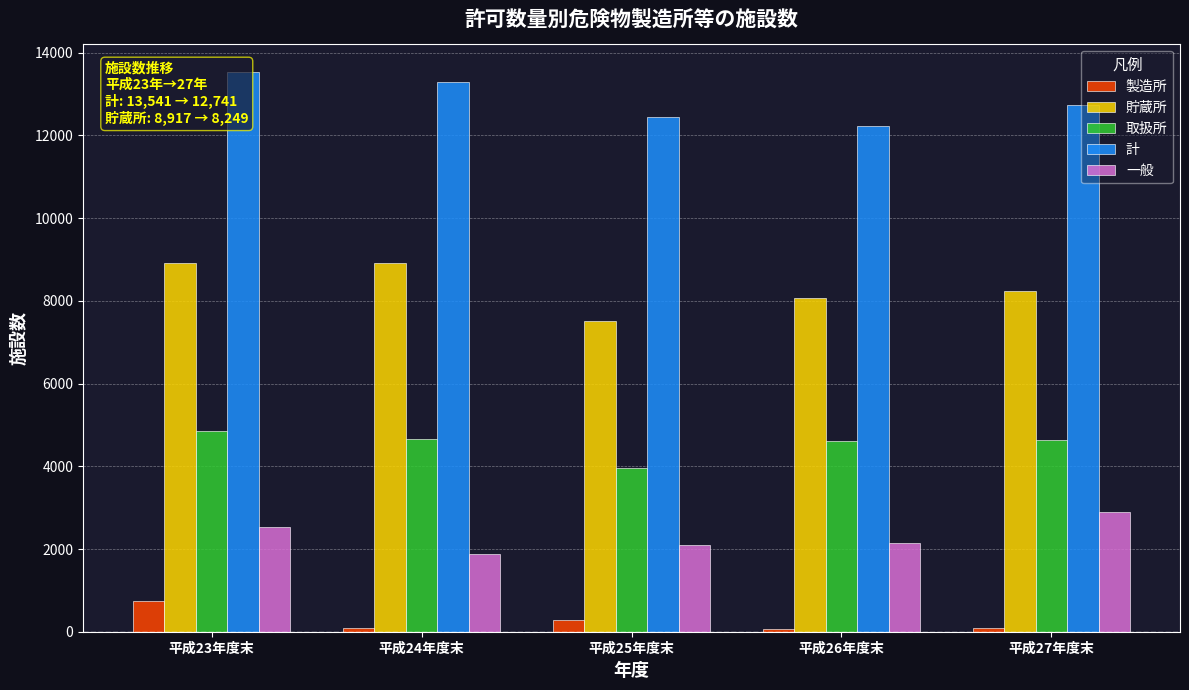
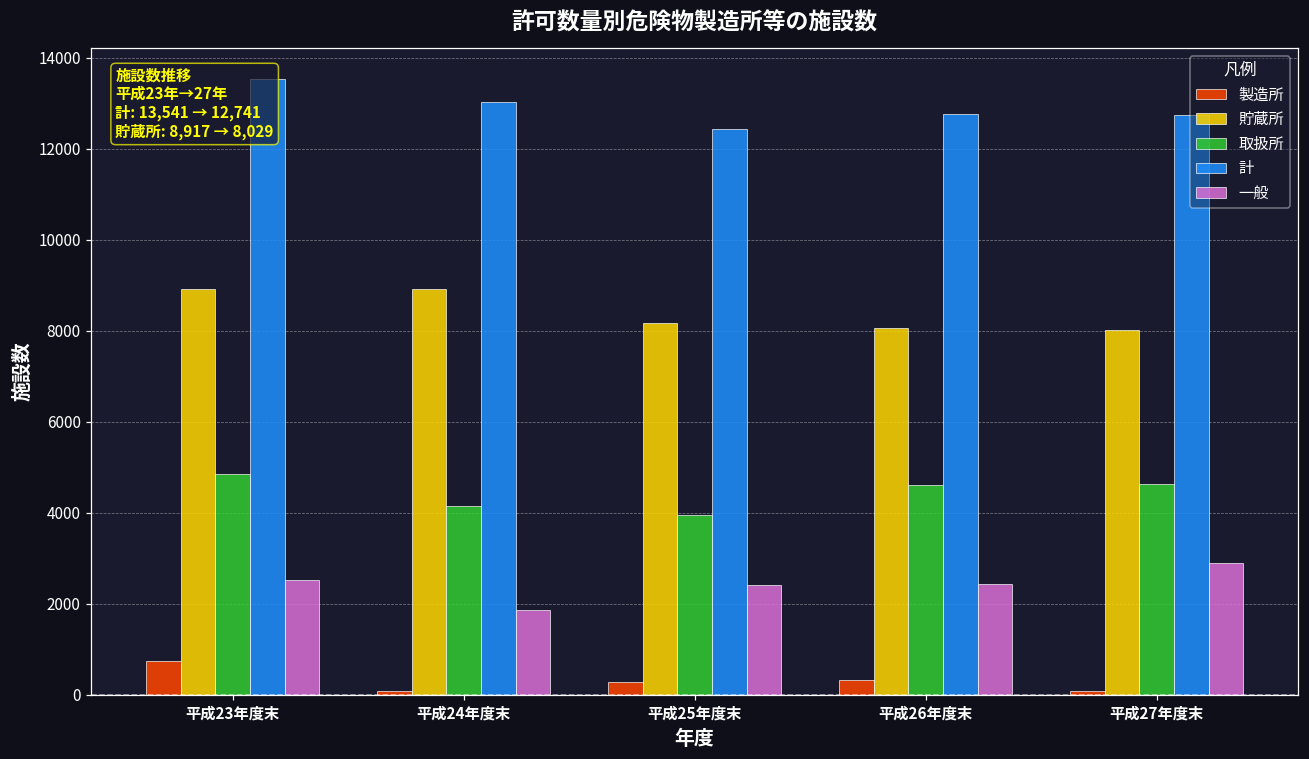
  {
    "製造所": {
      "平成23年度末": "800",
      "平成24年度末": "100",
      "平成25年度末": "300",
-     "平成26年度末": "100",
+     "平成26年度末": "300",
      "平成27年度末": "100"
    },
    "貯蔵所": {
-     "平成25年度末": "7500",
-     "平成27年度末": "8,249"
+     "平成25年度末": "8200",
+     "平成27年度末": "8,029"
    },
    "取扱所": {
      "平成23年度末": "4900",
-     "平成24年度末": "4700",
+     "平成24年度末": "4200",
      "平成25年度末": "4000",
      "平成26年度末": "4600",
      "平成27年度末": "4600"
    },
    "計": {
-     "平成24年度末": "13300",
+     "平成24年度末": "13000",
      "平成25年度末": "12400",
-     "平成26年度末": "12200"
+     "平成26年度末": "12800"
    },
    "一般": {
      "平成23年度末": "2500",
      "平成24年度末": "1900",
-     "平成25年度末": "2100",
-     "平成26年度末": "2100",
+     "平成25年度末": "2400",
+     "平成26年度末": "2400",
      "平成27年度末": "2900"
    }
  }
